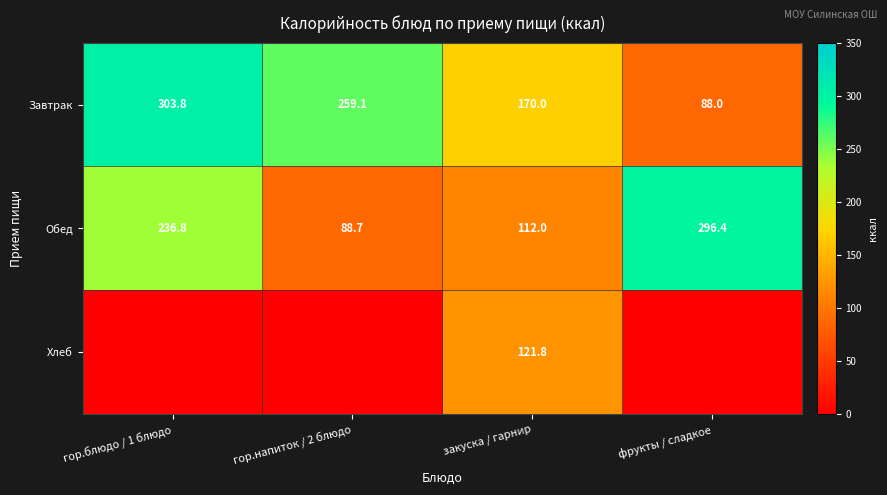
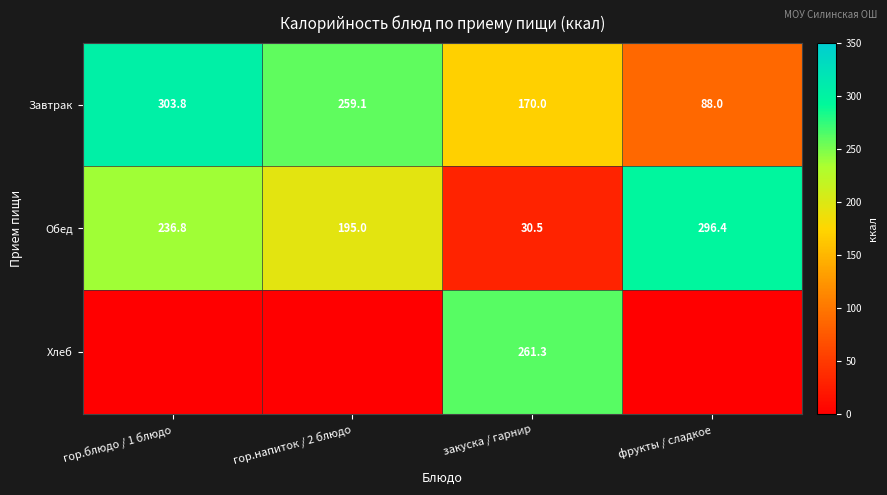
  {
    "Завтрак": {
      "гор.блюдо / 1 блюдо": 303.8,
      "гор.напиток / 2 блюдо": 259.1,
      "закуска / гарнир": 170.0,
      "фрукты / сладкое": 88.0
    },
    "Обед": {
      "гор.блюдо / 1 блюдо": 236.8,
-     "гор.напиток / 2 блюдо": 88.7,
-     "закуска / гарнир": 112.0,
+     "гор.напиток / 2 блюдо": 195.0,
+     "закуска / гарнир": 30.5,
      "фрукты / сладкое": 296.4
    },
    "Хлеб": {
-     "закуска / гарнир": 121.8
+     "закуска / гарнир": 261.3
    }
  }
